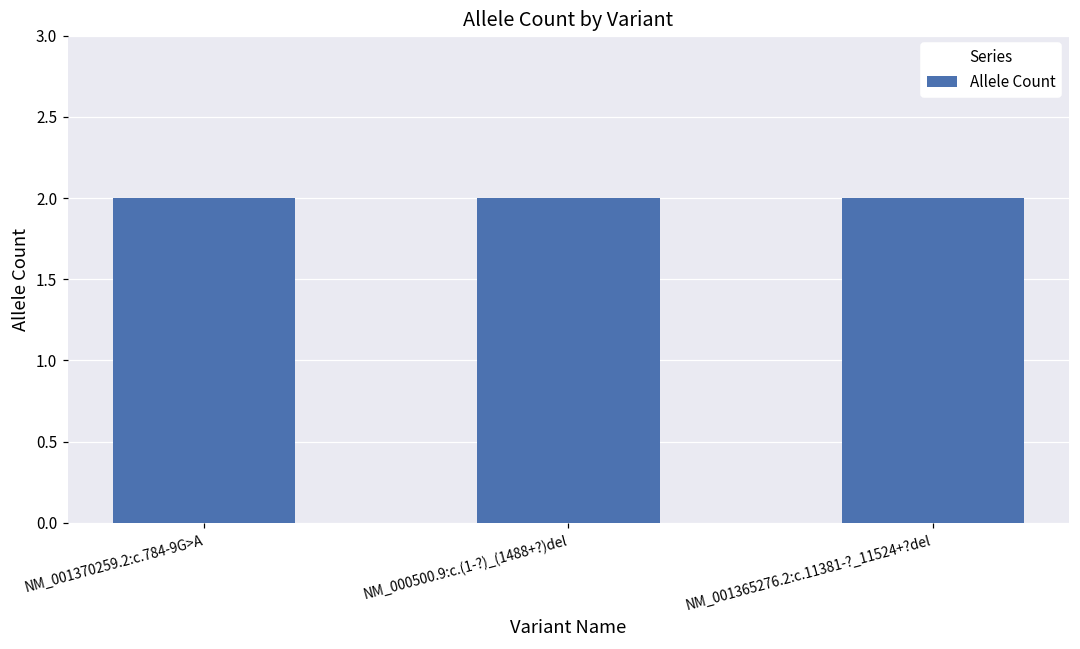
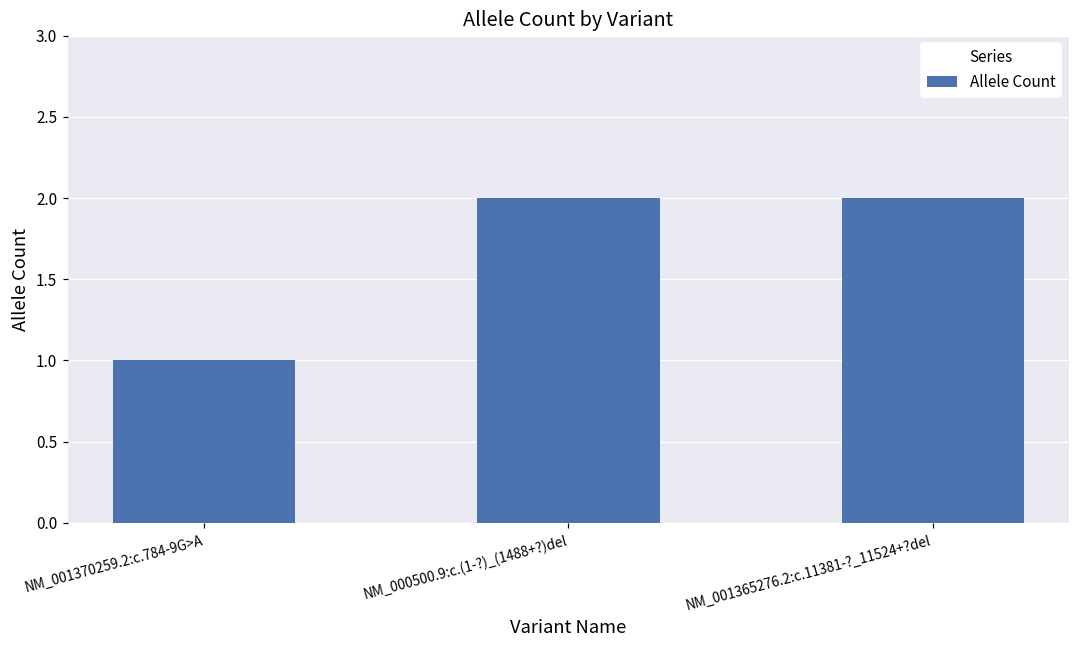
  {
-   "NM_001370259.2:c.784-9G>A": 2,
+   "NM_001370259.2:c.784-9G>A": 1,
    "NM_000500.9:c.(1-?)_(1488+?)del": 2,
    "NM_001365276.2:c.11381-?_11524+?del": 2
  }
